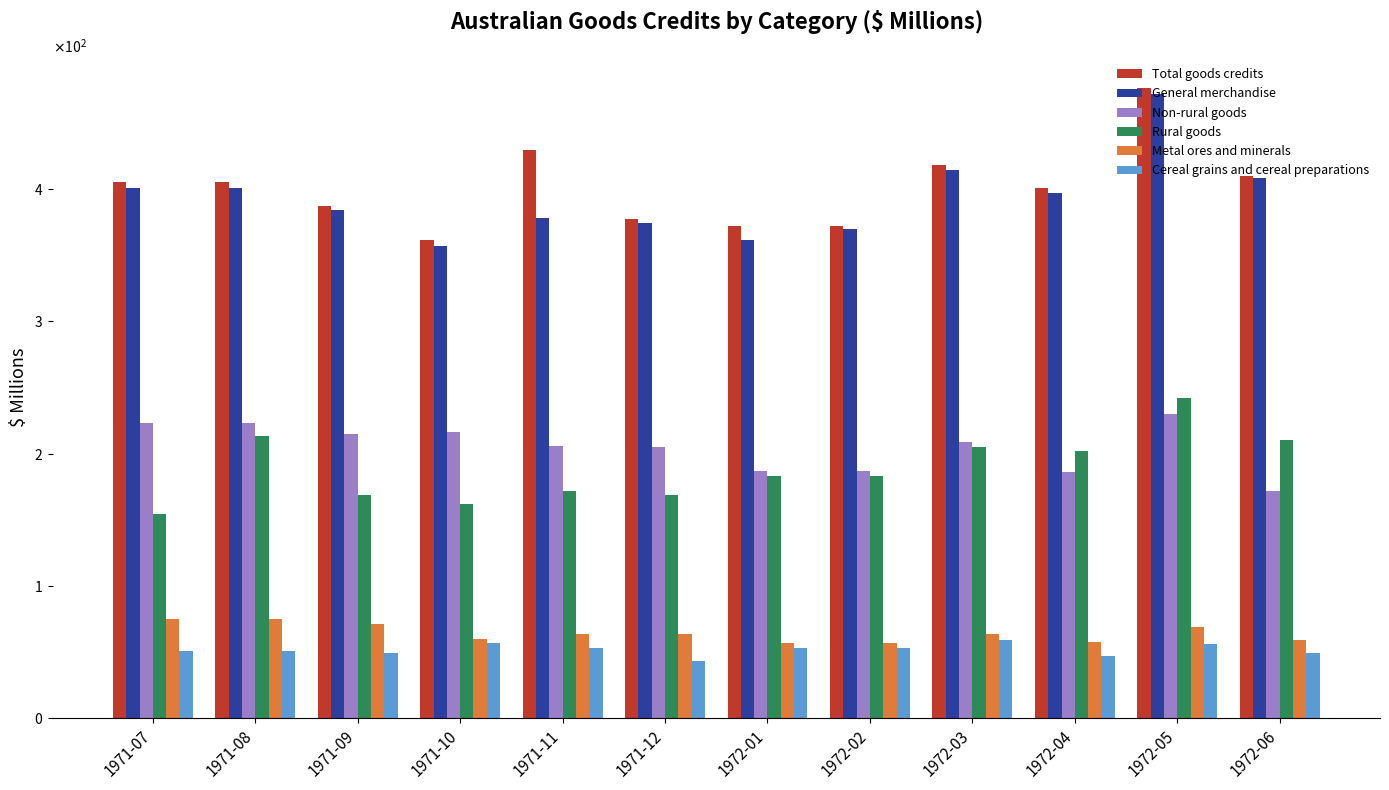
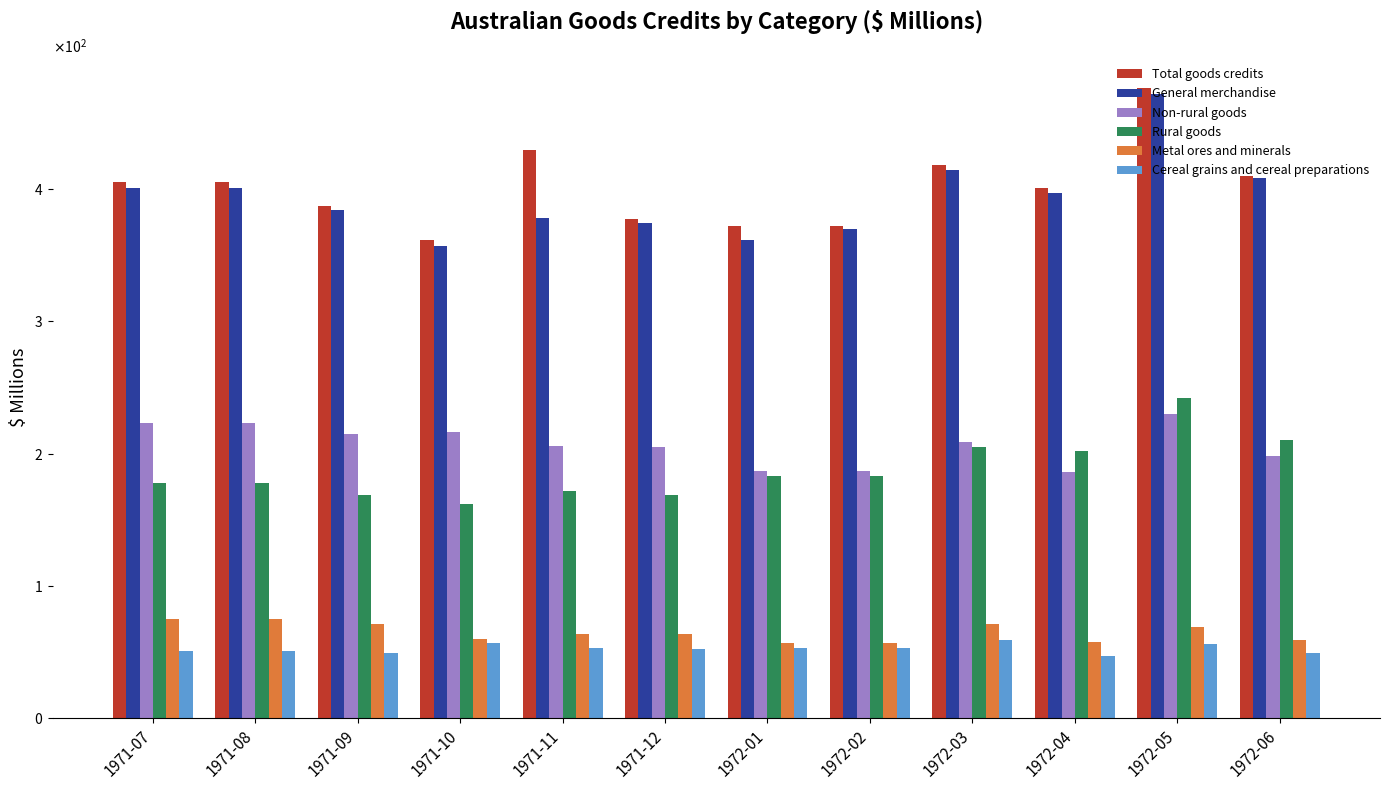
  {
    "Total goods credits": {
      "1971-07": 405,
      "1971-08": 405,
      "1971-09": 387,
      "1971-10": 361,
      "1971-11": 429,
      "1971-12": 377,
      "1972-01": 372,
      "1972-02": 372,
      "1972-03": 418,
      "1972-04": 401,
      "1972-05": 476,
      "1972-06": 410
    },
    "General merchandise": {
      "1971-07": 401,
      "1971-08": 401,
      "1971-09": 384,
      "1971-10": 357,
      "1971-11": 378,
      "1971-12": 374,
      "1972-01": 361,
      "1972-02": 370,
      "1972-03": 414,
      "1972-04": 397,
      "1972-05": 472,
      "1972-06": 408
    },
    "Non-rural goods": {
      "1971-07": 223,
      "1971-08": 223,
      "1971-09": 215,
      "1971-10": 216,
      "1971-11": 206,
      "1971-12": 205,
      "1972-01": 187,
      "1972-02": 187,
      "1972-03": 209,
      "1972-04": 186,
      "1972-05": 230,
-     "1972-06": 172
+     "1972-06": 198
    },
    "Rural goods": {
-     "1971-07": 154,
-     "1971-08": 213,
+     "1971-07": 178,
+     "1971-08": 178,
      "1971-09": 169,
      "1971-10": 162,
      "1971-11": 172,
      "1971-12": 169,
      "1972-01": 183,
      "1972-02": 183,
      "1972-03": 205,
      "1972-04": 202,
      "1972-05": 242,
      "1972-06": 210
    },
    "Metal ores and minerals": {
      "1971-07": 75,
      "1971-08": 75,
      "1971-09": 71,
      "1971-10": 60,
      "1971-11": 64,
      "1971-12": 64,
      "1972-01": 57,
      "1972-02": 57,
-     "1972-03": 64,
+     "1972-03": 71,
      "1972-04": 58,
      "1972-05": 69,
      "1972-06": 59
    },
    "Cereal grains and cereal preparations": {
      "1971-07": 51,
      "1971-08": 51,
      "1971-09": 49,
      "1971-10": 57,
      "1971-11": 53,
-     "1971-12": 43,
+     "1971-12": 52,
      "1972-01": 53,
      "1972-02": 53,
      "1972-03": 59,
      "1972-04": 47,
      "1972-05": 56,
      "1972-06": 49
    }
  }
